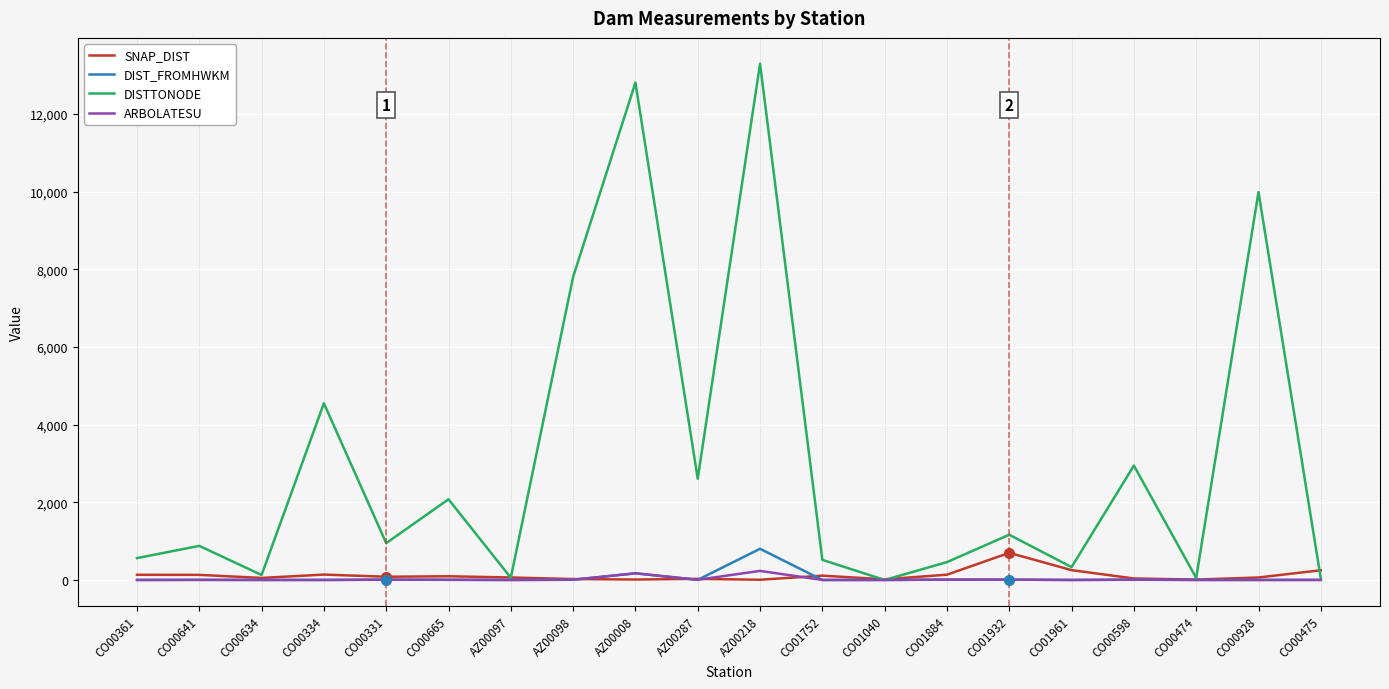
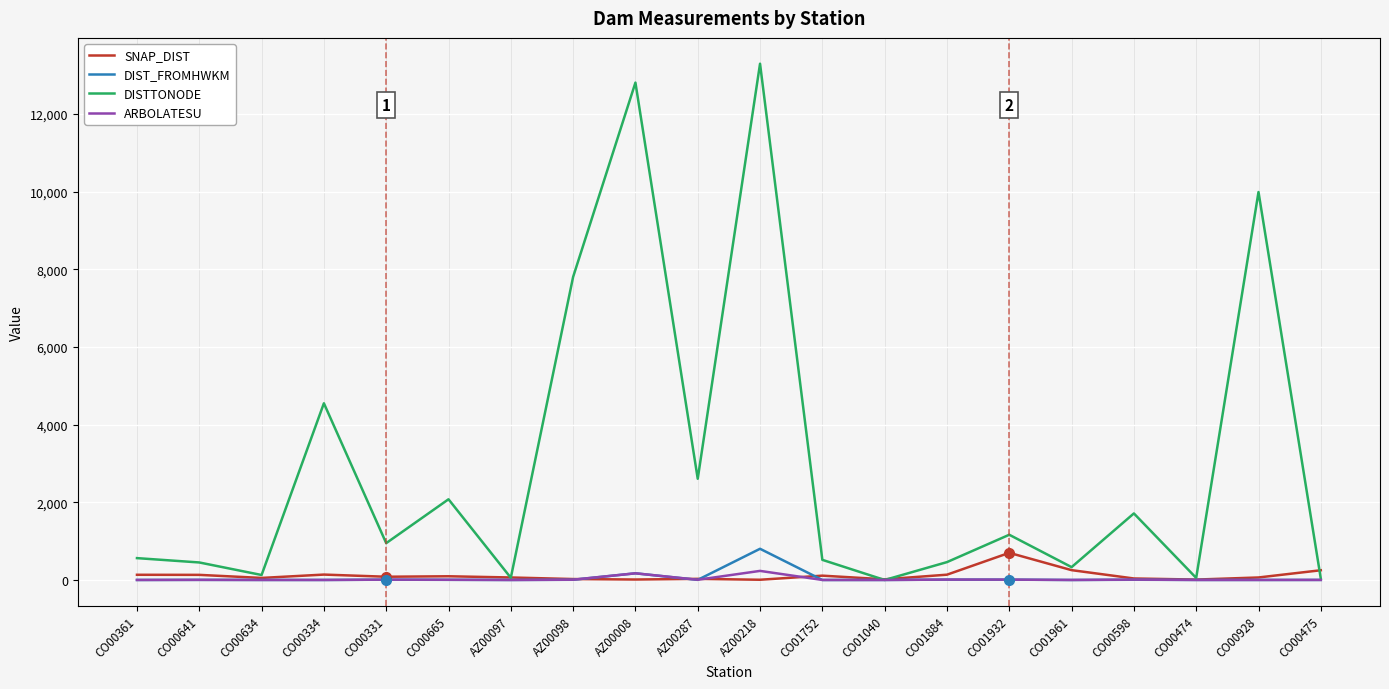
  {
    "DISTTONODE": {
      "CO00361": "600",
-     "CO00641": "900",
+     "CO00641": "500",
      "CO00634": "100",
      "CO00334": "4,600",
      "CO00331": "900",
      "CO00665": "2,100",
      "AZ00098": "7,800",
      "AZ00008": "12,800",
      "AZ00287": "2,600",
      "AZ00218": "13,300",
      "CO01752": "500",
      "CO01884": "500",
      "CO01932": "1,200",
      "CO01961": "300",
-     "CO00598": "2,900",
+     "CO00598": "1,700",
      "CO00928": "10,000"
    },
    "ARBOLATESU": {
      "AZ00218": "200"
    }
  }
